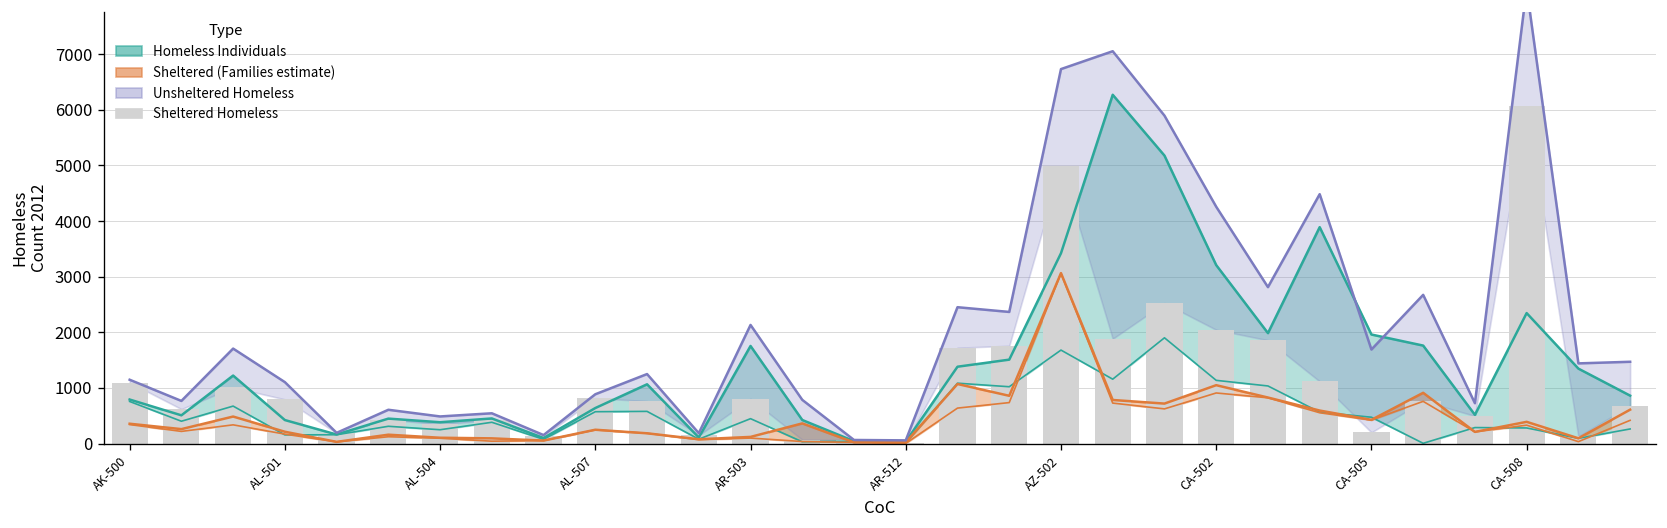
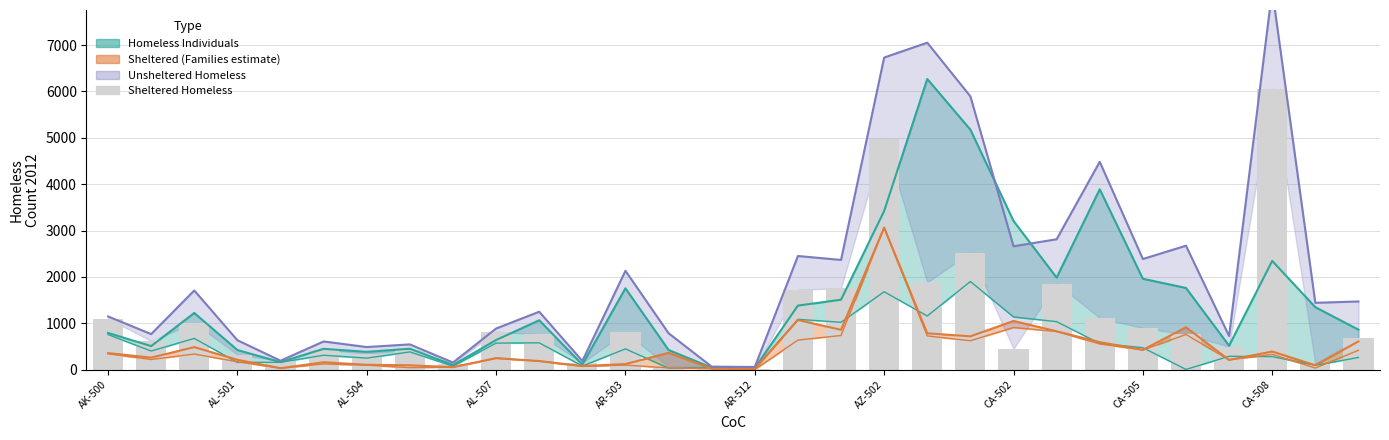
  {
    "Sheltered Homeless": {
      "AK-500": 1100,
-     "AL-501": 800,
+     "AL-501": 300,
      "AL-504": 300,
      "AL-507": 800,
      "AR-503": 800,
      "AZ-502": 5000,
-     "CA-502": 2000,
-     "CA-505": 200,
+     "CA-502": 400,
+     "CA-505": 900,
      "CA-508": 6100
    }
  }
